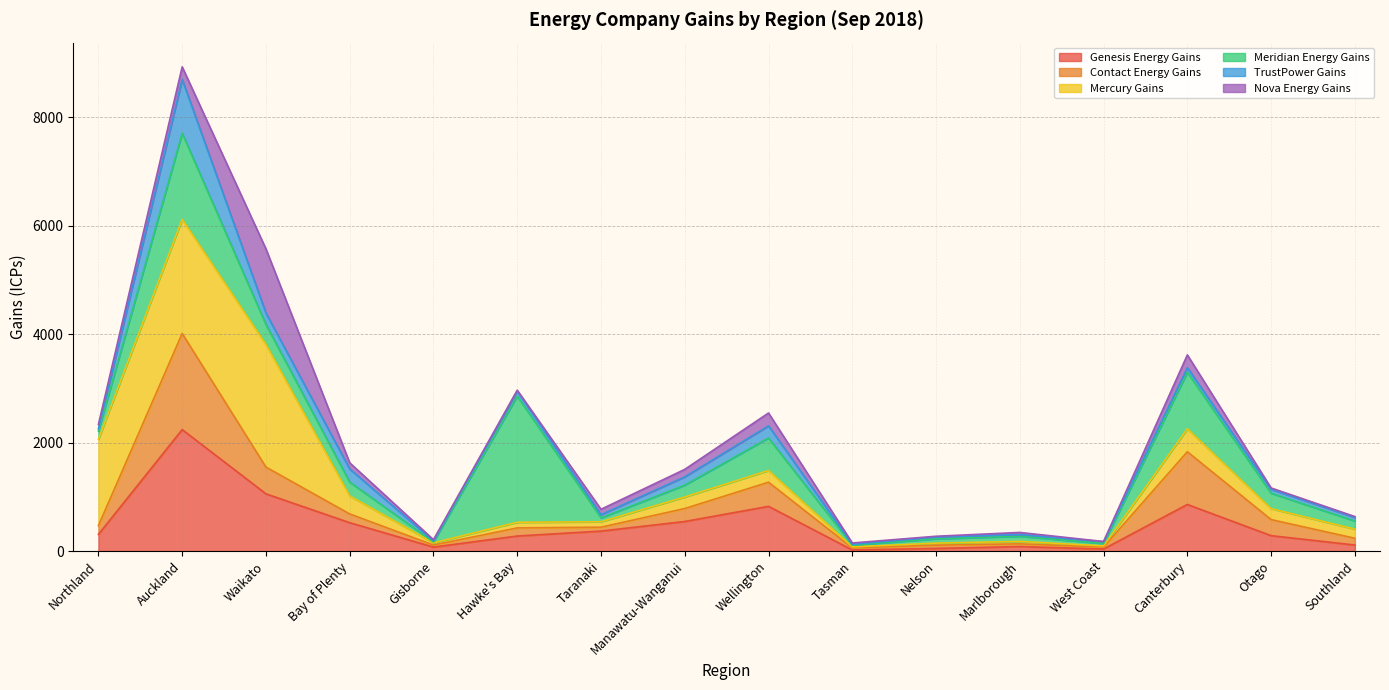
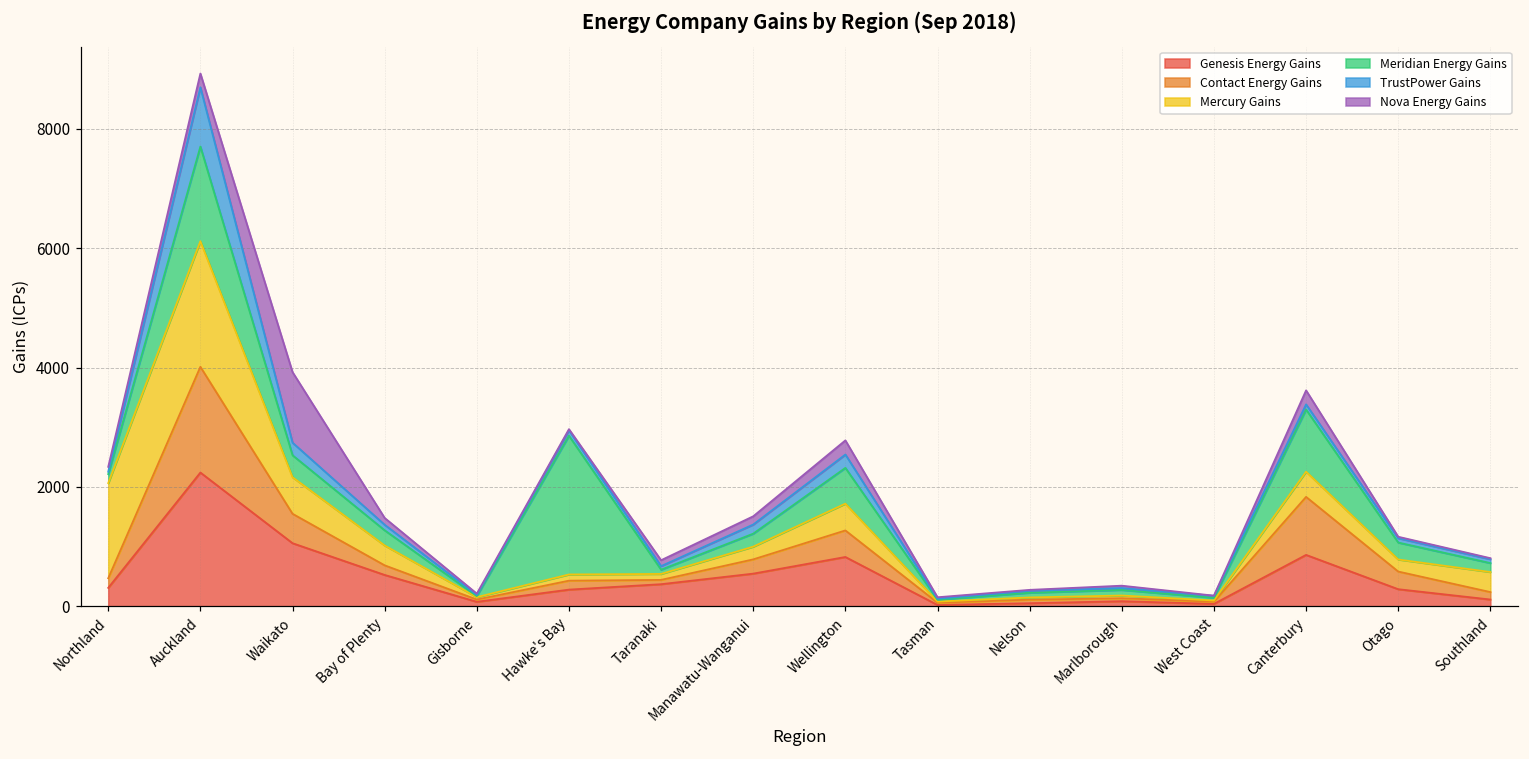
  {
    "Mercury Gains": {
      "Northland": 1600,
      "Auckland": 2100,
-     "Waikato": 2300,
+     "Waikato": 600,
      "Bay of Plenty": 300,
      "Hawke's Bay": 100,
      "Taranaki": 100,
      "Manawatu-Wanganui": 200,
-     "Wellington": 200,
+     "Wellington": 400,
      "Canterbury": 400,
      "Otago": 200,
-     "Southland": 200
+     "Southland": 300
    },
    "Meridian Energy Gains": {
      "Auckland": 1600,
      "Waikato": 400,
      "Bay of Plenty": 300,
      "Hawke's Bay": 2300,
      "Taranaki": 100,
      "Manawatu-Wanganui": 200,
      "Wellington": 600,
      "Canterbury": 1000,
      "Otago": 300,
      "Southland": 200
    },
    "TrustPower Gains": {
      "Auckland": 1000,
      "Waikato": 200,
-     "Bay of Plenty": 200,
+     "Bay of Plenty": 100,
      "Taranaki": 100,
      "Manawatu-Wanganui": 200,
      "Wellington": 200,
      "Canterbury": 100
    },
    "Nova Energy Gains": {
      "Northland": 100,
      "Auckland": 200,
      "Waikato": 1200,
      "Bay of Plenty": 100,
      "Taranaki": 100,
      "Manawatu-Wanganui": 100,
      "Wellington": 200,
      "Canterbury": 200
    }
  }
